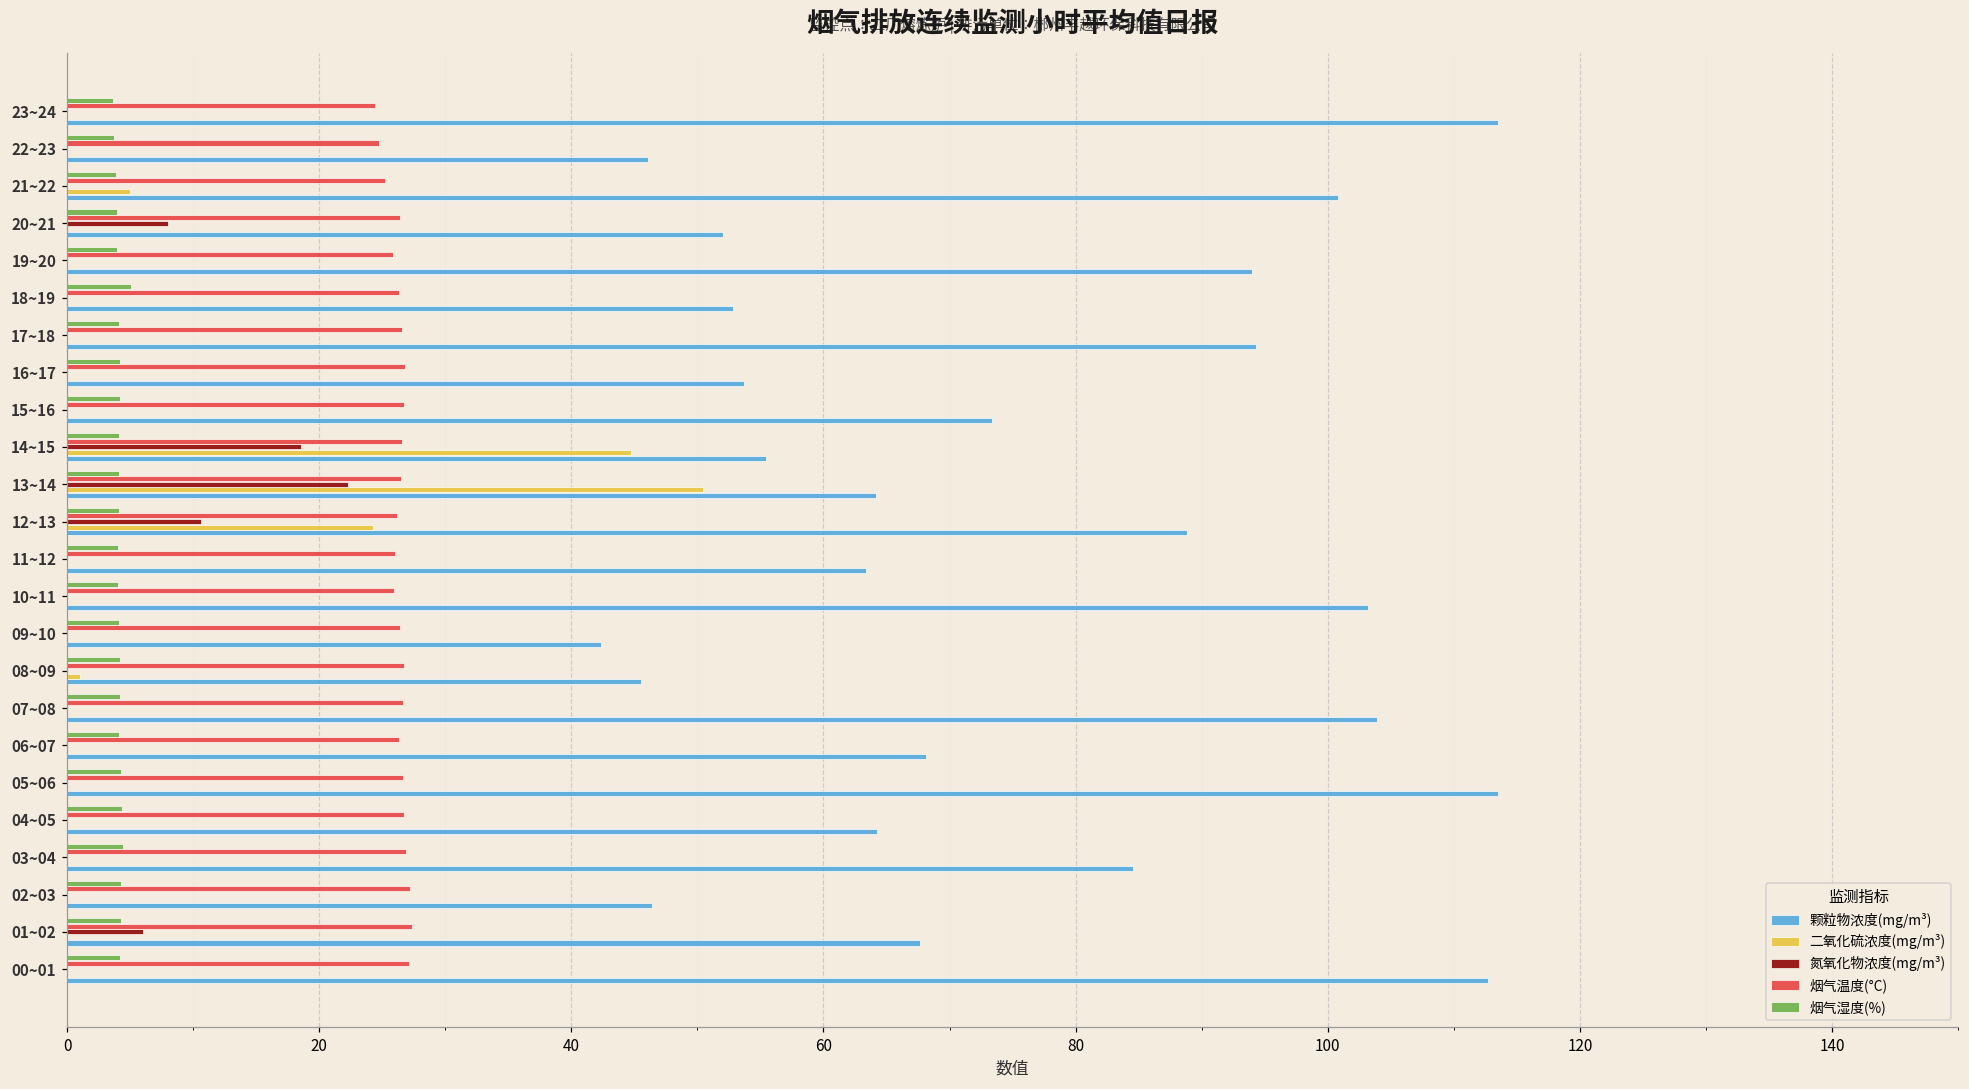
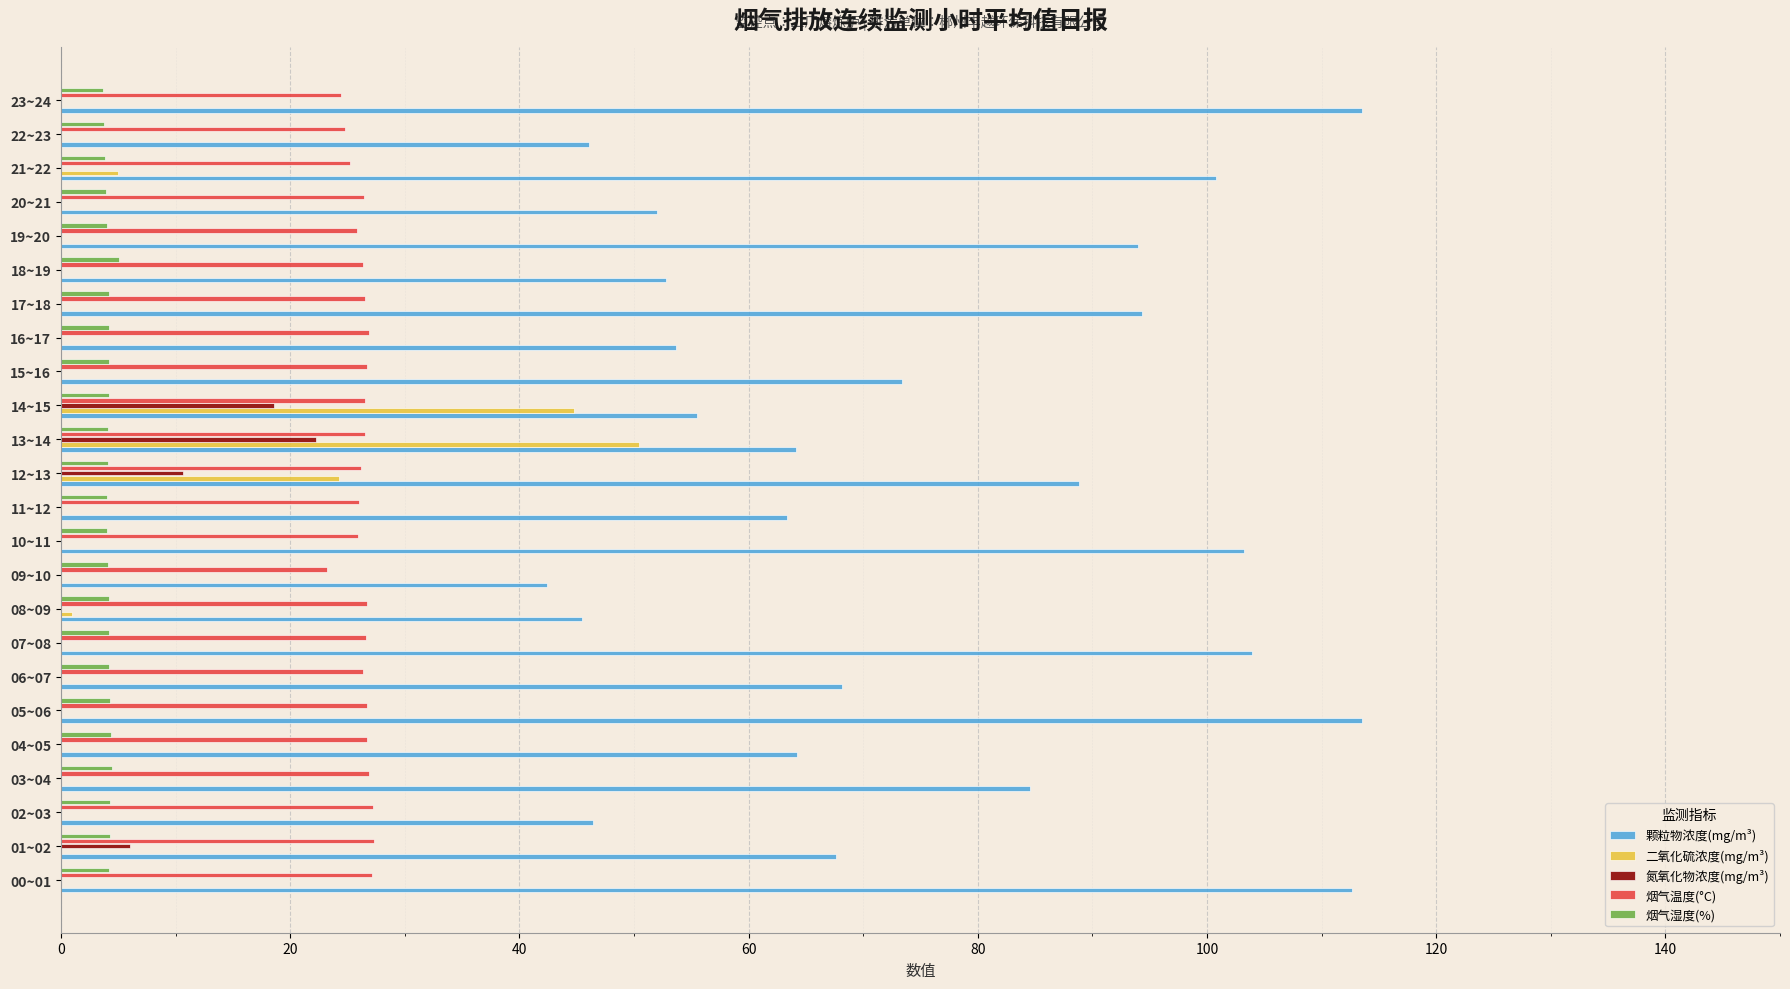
  {
    "颗粒物浓度(mg/m³)": {
      "23~24": 113.5,
      "22~23": 46.1,
      "21~22": 100.8,
      "20~21": 52.1,
      "19~20": 94.0,
      "18~19": 52.8,
      "17~18": 94.3,
      "16~17": 53.7,
      "15~16": 73.4,
      "14~15": 55.5,
      "13~14": 64.1,
      "12~13": 88.8,
      "11~12": 63.4,
      "10~11": 103.2,
      "09~10": 42.4,
      "08~09": 45.5,
      "07~08": 103.9,
      "06~07": 68.2,
      "05~06": 113.5,
      "04~05": 64.2,
      "03~04": 84.5,
      "02~03": 46.4,
      "01~02": 67.7,
      "00~01": 112.7
    },
    "二氧化硫浓度(mg/m³)": {
      "23~24": 0.0,
      "22~23": 0.0,
      "21~22": 5.0,
      "20~21": 0.0,
      "19~20": 0.0,
      "18~19": 0.0,
      "17~18": 0.0,
      "16~17": 0.0,
      "15~16": 0.0,
      "14~15": 44.8,
      "13~14": 50.5,
      "12~13": 24.3,
      "11~12": 0.0,
      "10~11": 0.0,
      "09~10": 0.0,
      "08~09": 1.0,
      "07~08": 0.0,
      "06~07": 0.0,
      "05~06": 0.0,
      "04~05": 0.0,
      "03~04": 0.0,
      "02~03": 0.0,
      "01~02": 0.0,
      "00~01": 0.0
    },
    "氮氧化物浓度(mg/m³)": {
      "23~24": 0,
      "22~23": 0,
      "21~22": 0,
-     "20~21": 8,
+     "20~21": 0,
      "19~20": 0,
      "18~19": 0,
      "17~18": 0,
      "16~17": 0,
      "15~16": 0,
      "14~15": 18.6,
      "13~14": 22.3,
      "12~13": 10.6,
      "11~12": 0,
      "10~11": 0,
      "09~10": 0,
      "08~09": 0,
      "07~08": 0,
      "06~07": 0,
      "05~06": 0,
      "04~05": 0,
      "03~04": 0,
      "02~03": 0,
      "01~02": 6,
      "00~01": 0
    },
    "烟气温度(°C)": {
      "23~24": 24.4,
      "22~23": 24.8,
      "21~22": 25.2,
      "20~21": 26.4,
      "19~20": 25.8,
      "18~19": 26.3,
      "17~18": 26.5,
      "16~17": 26.8,
      "15~16": 26.7,
      "14~15": 26.6,
      "13~14": 26.5,
      "12~13": 26.2,
      "11~12": 26.0,
      "10~11": 25.9,
-     "09~10": 26.4,
+     "09~10": 23.2,
      "08~09": 26.7,
      "07~08": 26.6,
      "06~07": 26.3,
      "05~06": 26.7,
      "04~05": 26.7,
      "03~04": 26.9,
      "02~03": 27.2,
      "01~02": 27.4,
      "00~01": 27.1
    },
    "烟气湿度(%)": {
      "23~24": 3.7,
      "22~23": 3.8,
      "21~22": 3.9,
      "20~21": 3.9,
      "19~20": 4.0,
      "18~19": 5.0,
      "17~18": 4.2,
      "16~17": 4.2,
      "15~16": 4.2,
      "14~15": 4.2,
      "13~14": 4.1,
      "12~13": 4.1,
      "11~12": 4.0,
      "10~11": 4.0,
      "09~10": 4.1,
      "08~09": 4.2,
      "07~08": 4.2,
      "06~07": 4.2,
      "05~06": 4.3,
      "04~05": 4.3,
      "03~04": 4.4,
      "02~03": 4.3,
      "01~02": 4.3,
      "00~01": 4.2
    }
  }
